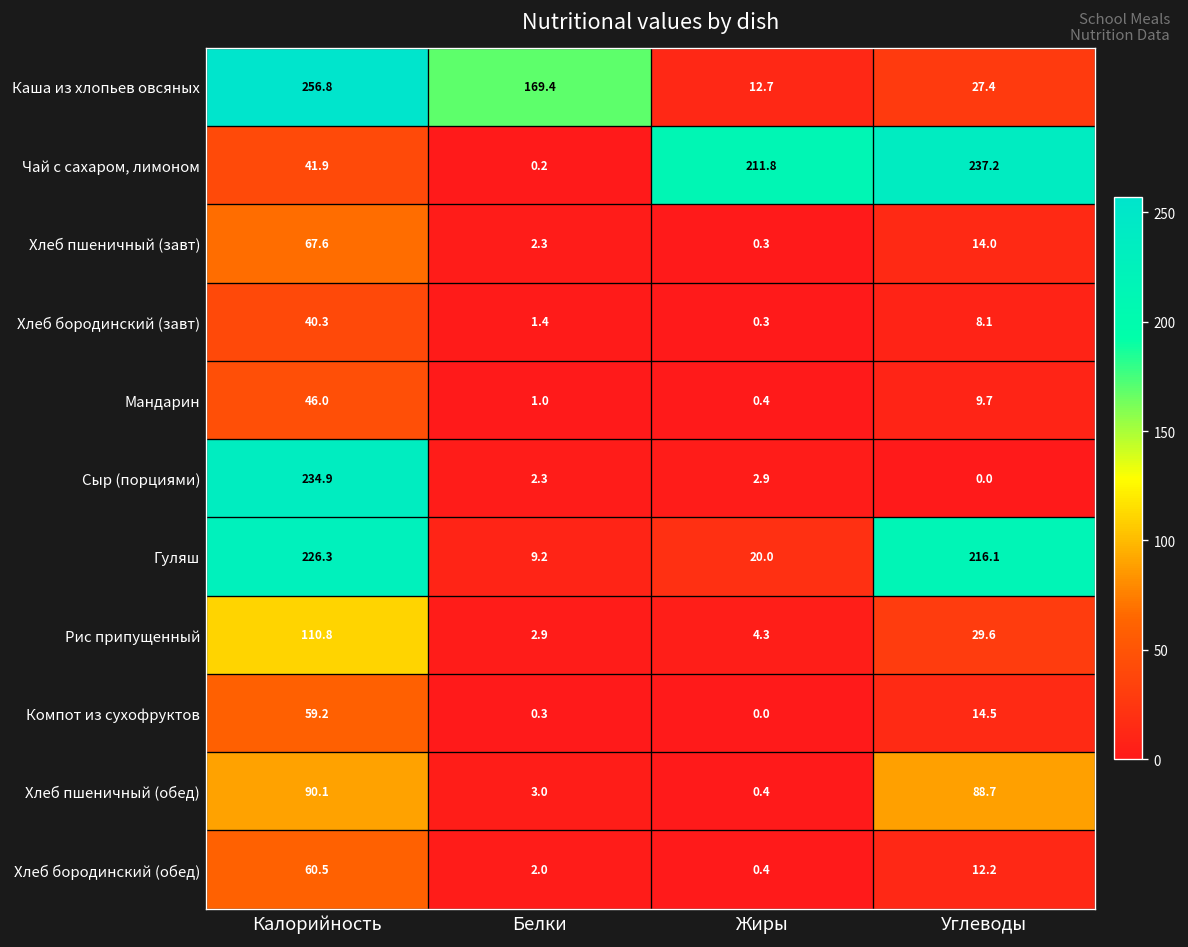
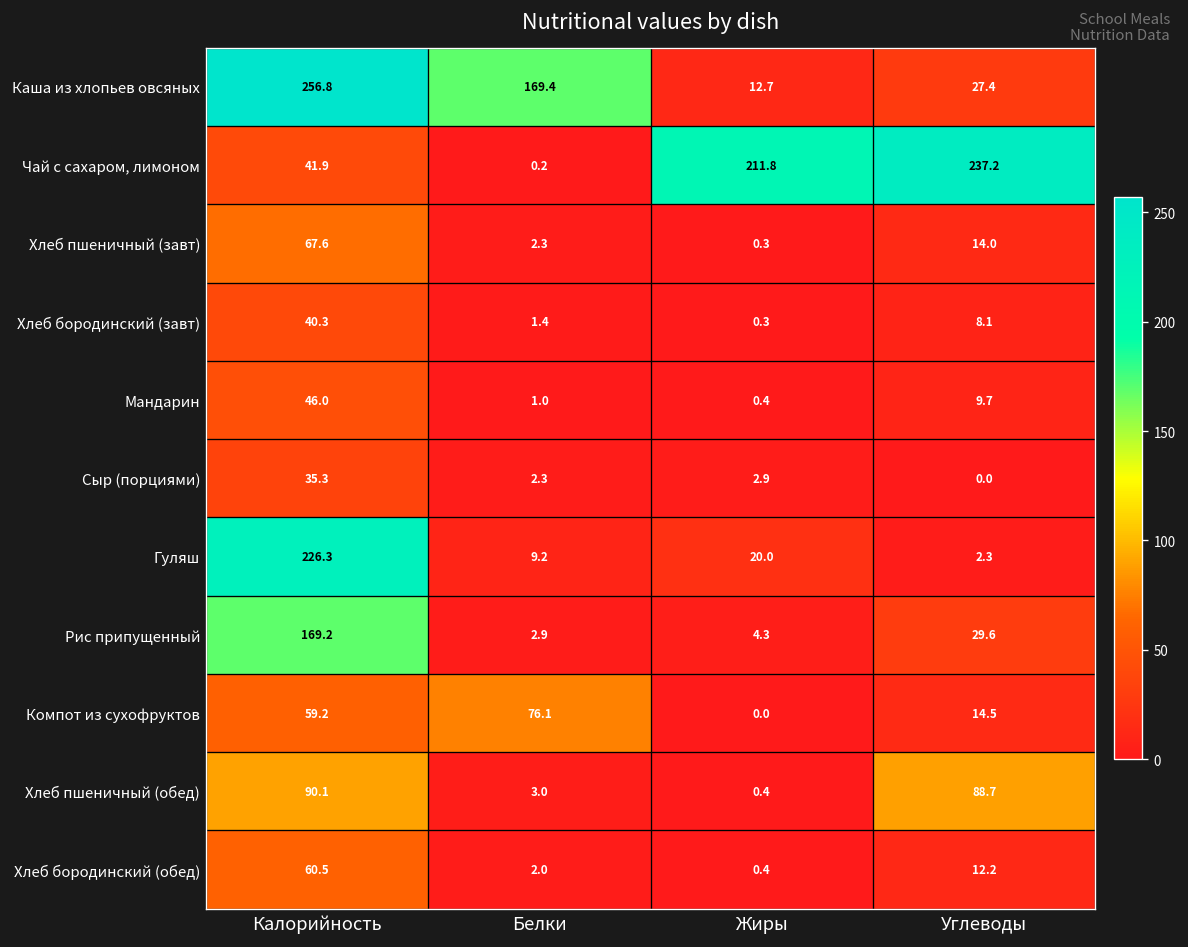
  {
    "Каша из хлопьев овсяных": {
      "Калорийность": 256.8,
      "Белки": 169.4,
      "Жиры": 12.7,
      "Углеводы": 27.4
    },
    "Чай с сахаром, лимоном": {
      "Калорийность": 41.9,
      "Белки": 0.2,
      "Жиры": 211.8,
      "Углеводы": 237.2
    },
    "Хлеб пшеничный (завт)": {
      "Калорийность": 67.6,
      "Белки": 2.3,
      "Жиры": 0.3,
      "Углеводы": 14.0
    },
    "Хлеб бородинский (завт)": {
      "Калорийность": 40.3,
      "Белки": 1.4,
      "Жиры": 0.3,
      "Углеводы": 8.1
    },
    "Мандарин": {
      "Калорийность": 46.0,
      "Белки": 1.0,
      "Жиры": 0.4,
      "Углеводы": 9.7
    },
    "Сыр (порциями)": {
-     "Калорийность": 234.9,
+     "Калорийность": 35.3,
      "Белки": 2.3,
      "Жиры": 2.9,
      "Углеводы": 0.0
    },
    "Гуляш": {
      "Калорийность": 226.3,
      "Белки": 9.2,
      "Жиры": 20.0,
-     "Углеводы": 216.1
+     "Углеводы": 2.3
    },
    "Рис припущенный": {
-     "Калорийность": 110.8,
+     "Калорийность": 169.2,
      "Белки": 2.9,
      "Жиры": 4.3,
      "Углеводы": 29.6
    },
    "Компот из сухофруктов": {
      "Калорийность": 59.2,
-     "Белки": 0.3,
+     "Белки": 76.1,
      "Жиры": 0.0,
      "Углеводы": 14.5
    },
    "Хлеб пшеничный (обед)": {
      "Калорийность": 90.1,
      "Белки": 3.0,
      "Жиры": 0.4,
      "Углеводы": 88.7
    },
    "Хлеб бородинский (обед)": {
      "Калорийность": 60.5,
      "Белки": 2.0,
      "Жиры": 0.4,
      "Углеводы": 12.2
    }
  }
